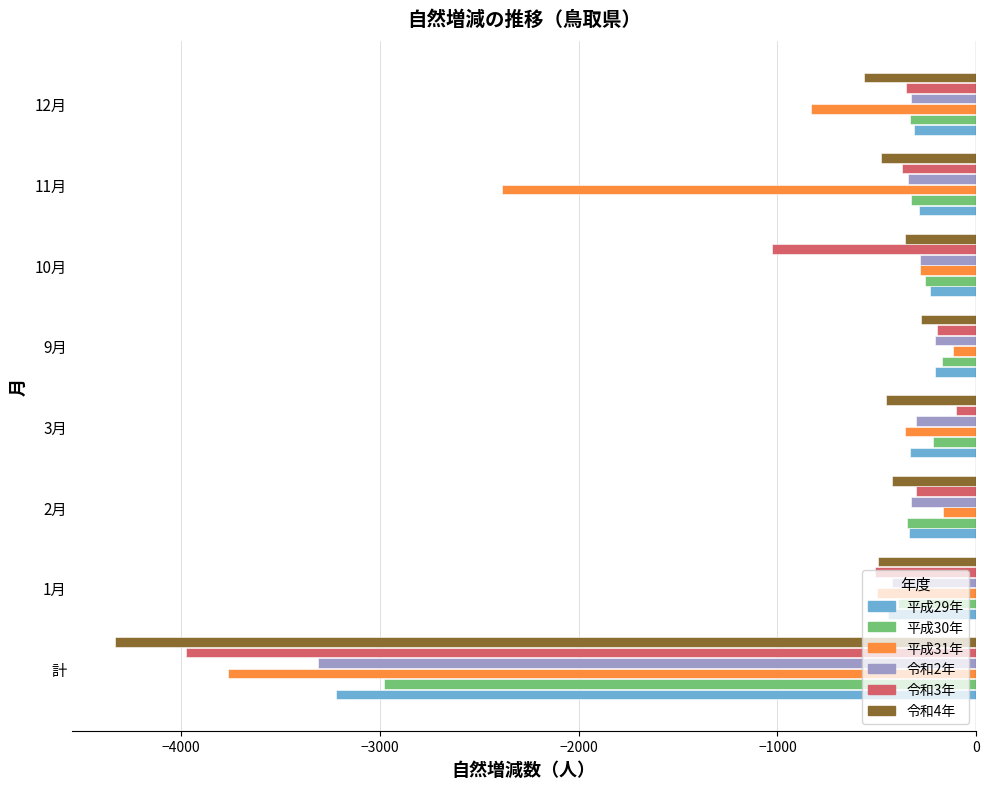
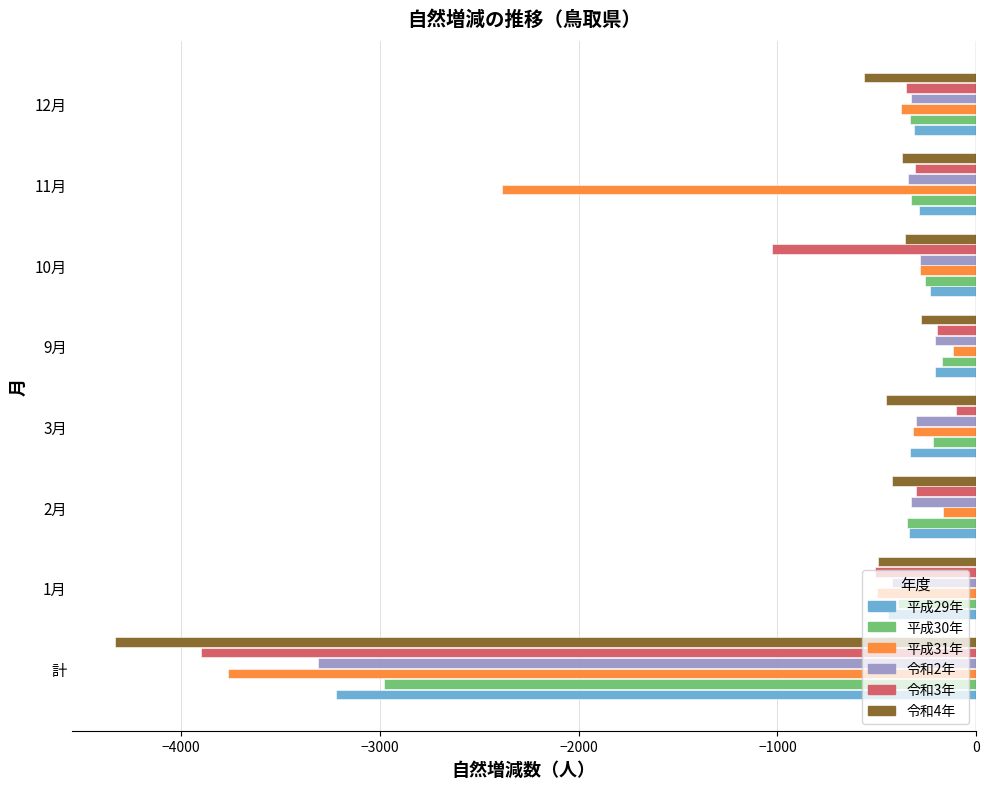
  {
    "平成30年": {
      "12月": -330,
      "11月": -330,
      "10月": -260,
      "9月": -170,
      "3月": -220,
      "2月": -350,
      "計": -2980
    },
    "平成31年": {
-     "12月": -830,
+     "12月": -380,
      "11月": -2390,
      "10月": -280,
      "9月": -110,
-     "3月": -360,
+     "3月": -320,
      "2月": -170,
      "計": -3770
    },
    "令和3年": {
      "12月": -350,
-     "11月": -370,
+     "11月": -310,
      "10月": -1030,
      "9月": -200,
      "3月": -100,
      "2月": -300,
-     "計": -3970
+     "計": -3900
    },
    "令和4年": {
      "12月": -570,
-     "11月": -480,
+     "11月": -380,
      "10月": -360,
      "9月": -280,
      "3月": -450,
      "2月": -420,
      "1月": -500,
      "計": -4340
    }
  }
